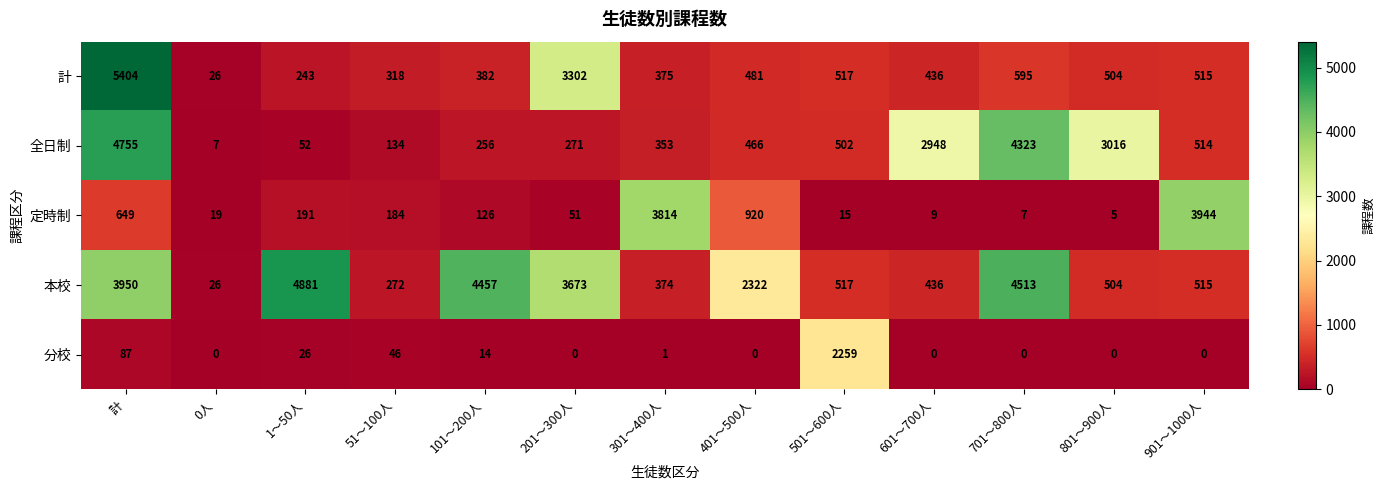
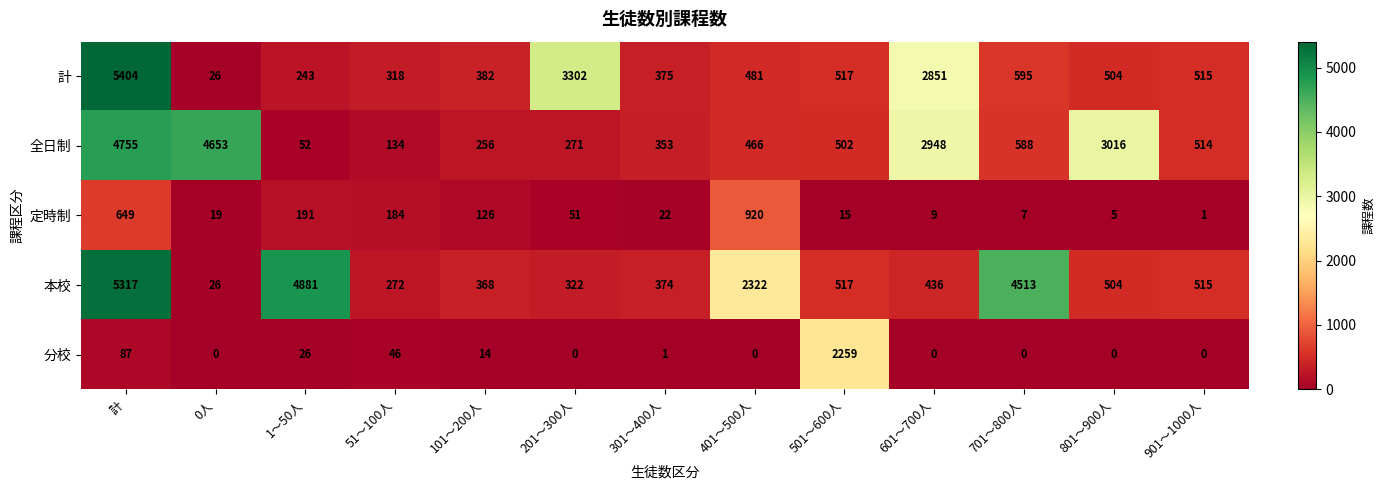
  {
    "計": {
      "計": 5404,
      "0人": 26,
      "1～50人": 243,
      "51～100人": 318,
      "101～200人": 382,
      "201～300人": 3302,
      "301～400人": 375,
      "401～500人": 481,
      "501～600人": 517,
-     "601～700人": 436,
+     "601～700人": 2851,
      "701～800人": 595,
      "801～900人": 504,
      "901～1000人": 515
    },
    "全日制": {
      "計": 4755,
-     "0人": 7,
+     "0人": 4653,
      "1～50人": 52,
      "51～100人": 134,
      "101～200人": 256,
      "201～300人": 271,
      "301～400人": 353,
      "401～500人": 466,
      "501～600人": 502,
      "601～700人": 2948,
-     "701～800人": 4323,
+     "701～800人": 588,
      "801～900人": 3016,
      "901～1000人": 514
    },
    "定時制": {
      "計": 649,
      "0人": 19,
      "1～50人": 191,
      "51～100人": 184,
      "101～200人": 126,
      "201～300人": 51,
-     "301～400人": 3814,
+     "301～400人": 22,
      "401～500人": 920,
      "501～600人": 15,
      "601～700人": 9,
      "701～800人": 7,
      "801～900人": 5,
-     "901～1000人": 3944
+     "901～1000人": 1
    },
    "本校": {
-     "計": 3950,
+     "計": 5317,
      "0人": 26,
      "1～50人": 4881,
      "51～100人": 272,
-     "101～200人": 4457,
-     "201～300人": 3673,
+     "101～200人": 368,
+     "201～300人": 322,
      "301～400人": 374,
      "401～500人": 2322,
      "501～600人": 517,
      "601～700人": 436,
      "701～800人": 4513,
      "801～900人": 504,
      "901～1000人": 515
    },
    "分校": {
      "計": 87,
      "0人": 0,
      "1～50人": 26,
      "51～100人": 46,
      "101～200人": 14,
      "201～300人": 0,
      "301～400人": 1,
      "401～500人": 0,
      "501～600人": 2259,
      "601～700人": 0,
      "701～800人": 0,
      "801～900人": 0,
      "901～1000人": 0
    }
  }
